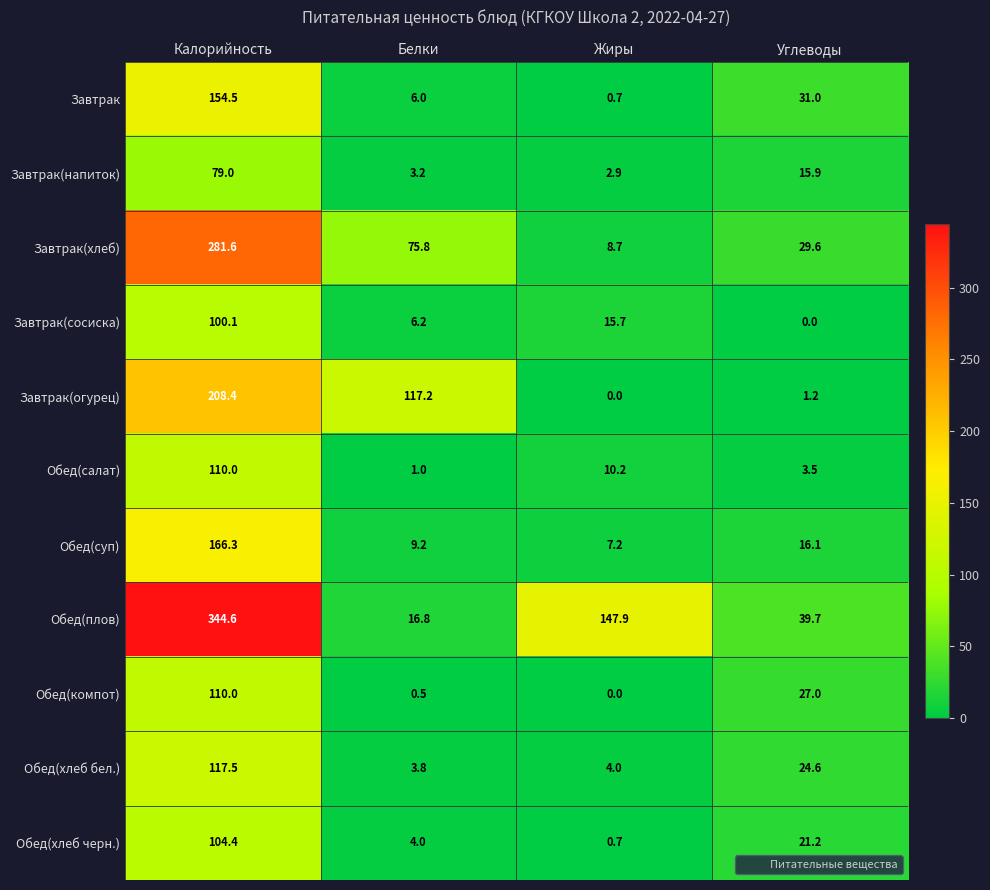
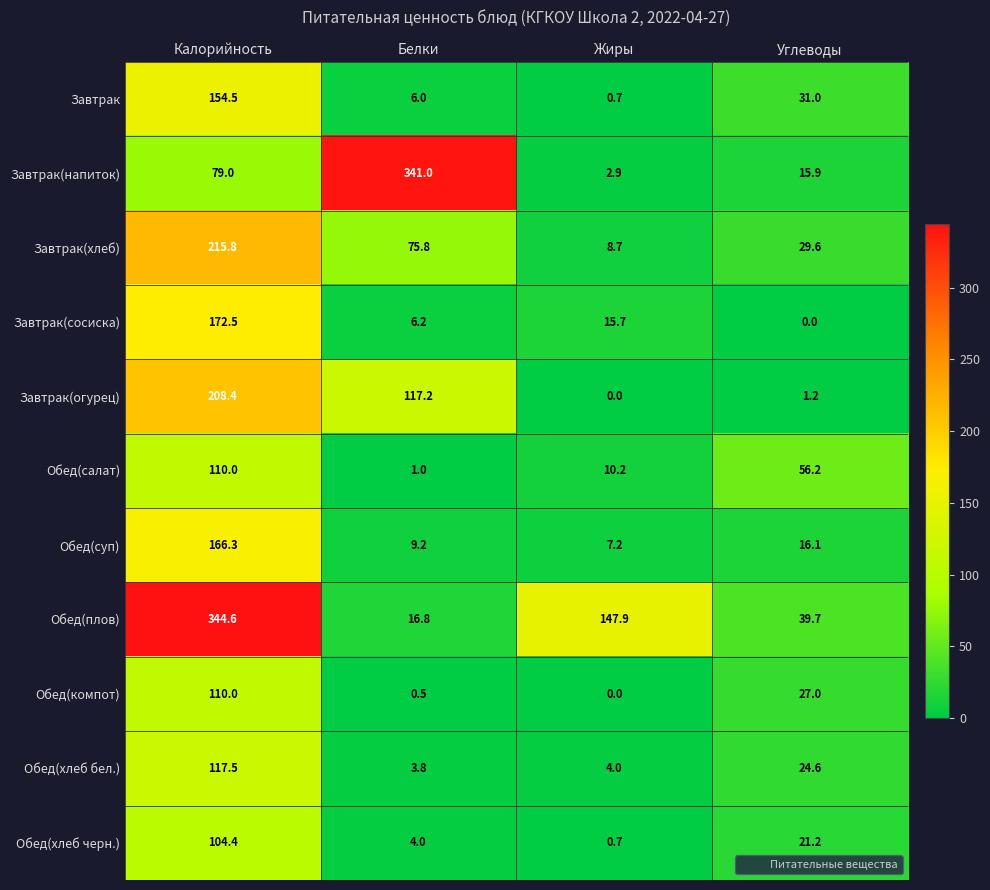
  {
    "Завтрак": {
      "Калорийность": 154.5,
      "Белки": 6.0,
      "Жиры": 0.7,
      "Углеводы": 31.0
    },
    "Завтрак(напиток)": {
      "Калорийность": 79.0,
-     "Белки": 3.2,
+     "Белки": 341.0,
      "Жиры": 2.9,
      "Углеводы": 15.9
    },
    "Завтрак(хлеб)": {
-     "Калорийность": 281.6,
+     "Калорийность": 215.8,
      "Белки": 75.8,
      "Жиры": 8.7,
      "Углеводы": 29.6
    },
    "Завтрак(сосиска)": {
-     "Калорийность": 100.1,
+     "Калорийность": 172.5,
      "Белки": 6.2,
      "Жиры": 15.7,
      "Углеводы": 0.0
    },
    "Завтрак(огурец)": {
      "Калорийность": 208.4,
      "Белки": 117.2,
      "Жиры": 0.0,
      "Углеводы": 1.2
    },
    "Обед(салат)": {
      "Калорийность": 110.0,
      "Белки": 1.0,
      "Жиры": 10.2,
-     "Углеводы": 3.5
+     "Углеводы": 56.2
    },
    "Обед(суп)": {
      "Калорийность": 166.3,
      "Белки": 9.2,
      "Жиры": 7.2,
      "Углеводы": 16.1
    },
    "Обед(плов)": {
      "Калорийность": 344.6,
      "Белки": 16.8,
      "Жиры": 147.9,
      "Углеводы": 39.7
    },
    "Обед(компот)": {
      "Калорийность": 110.0,
      "Белки": 0.5,
      "Жиры": 0.0,
      "Углеводы": 27.0
    },
    "Обед(хлеб бел.)": {
      "Калорийность": 117.5,
      "Белки": 3.8,
      "Жиры": 4.0,
      "Углеводы": 24.6
    },
    "Обед(хлеб черн.)": {
      "Калорийность": 104.4,
      "Белки": 4.0,
      "Жиры": 0.7,
      "Углеводы": 21.2
    }
  }
